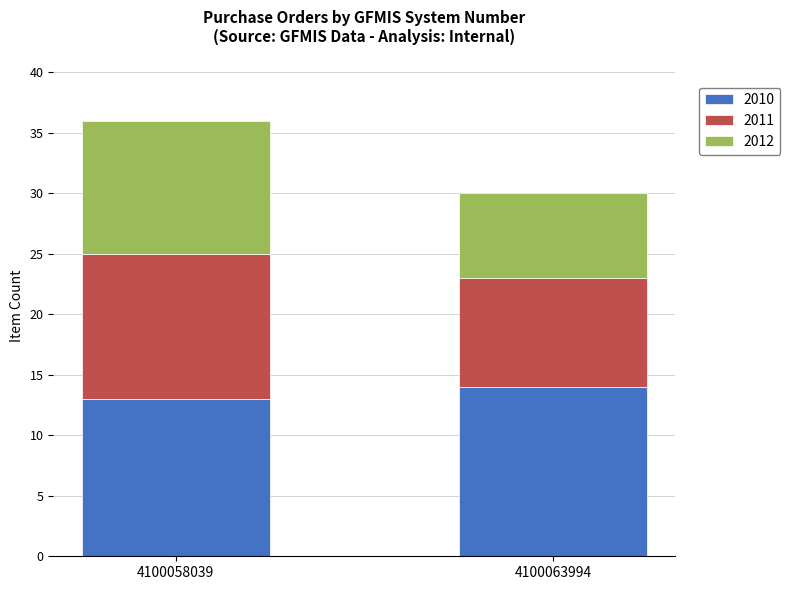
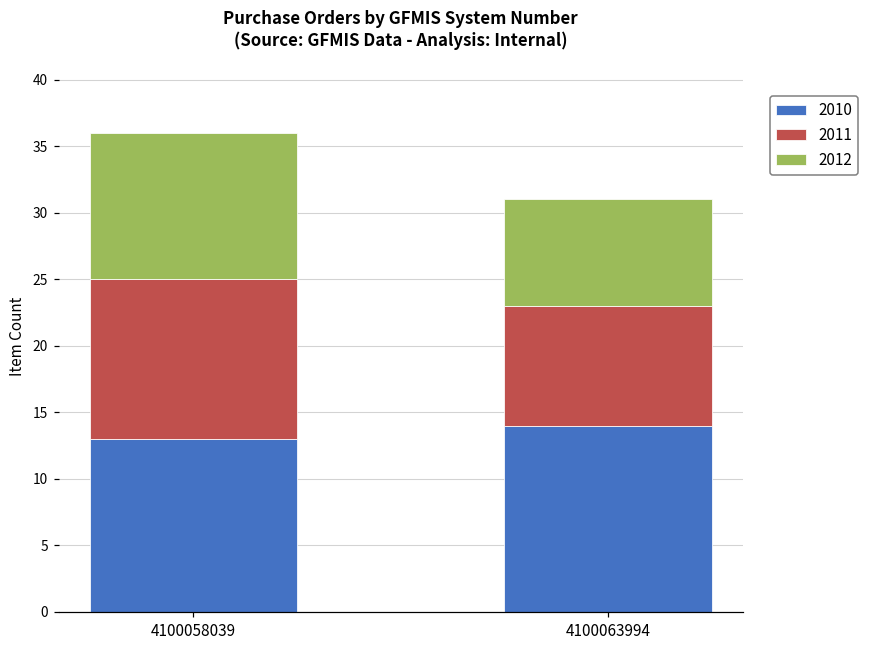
  {
    "2010": {
      "4100058039": 13,
      "4100063994": 14
    },
    "2011": {
      "4100058039": 12,
      "4100063994": 9
    },
    "2012": {
      "4100058039": 11,
-     "4100063994": 7
+     "4100063994": 8
    }
  }
